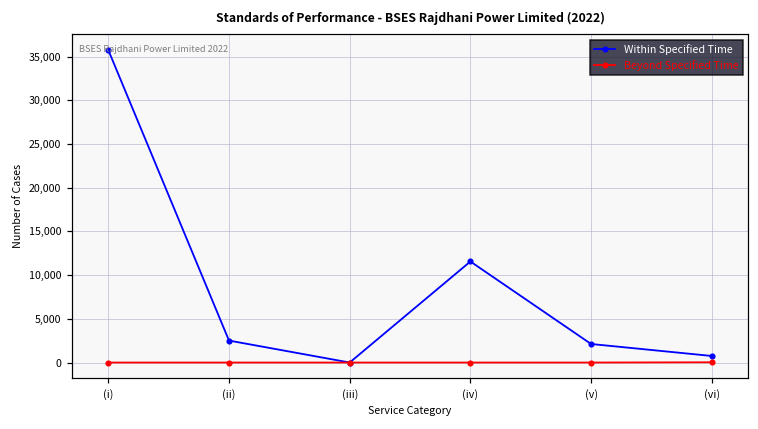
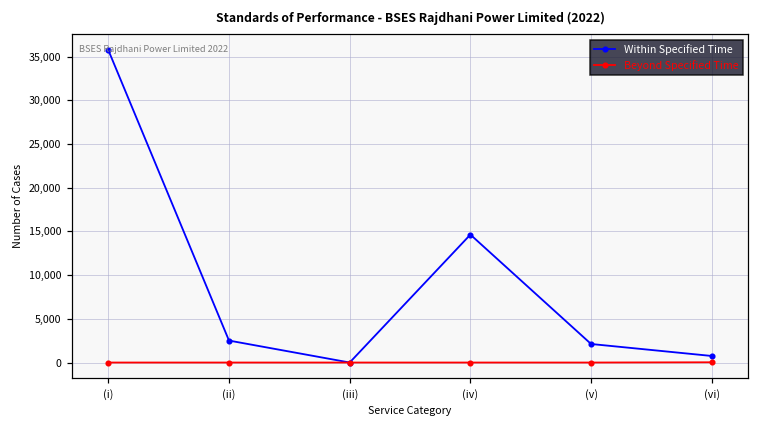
  {
    "Within Specified Time": {
      "(ii)": "3,000",
-     "(iv)": "12,000",
+     "(iv)": "15,000",
      "(v)": "2,000",
      "(vi)": "1,000"
    },
    "Beyond Specified Time": {
      "(i)": "0",
      "(ii)": "0",
      "(iv)": "0",
      "(v)": "0",
      "(vi)": "0"
    }
  }
